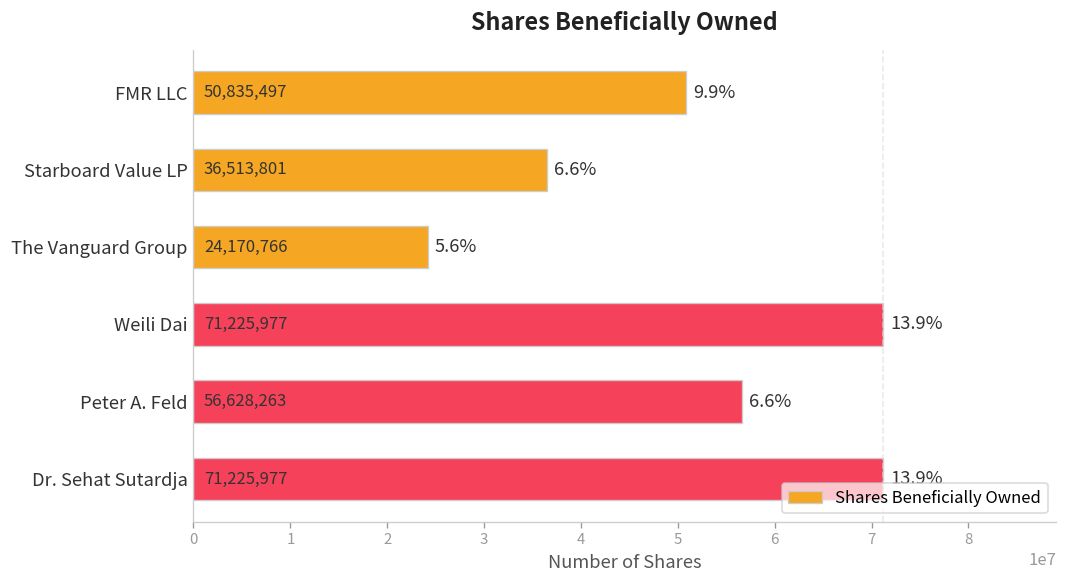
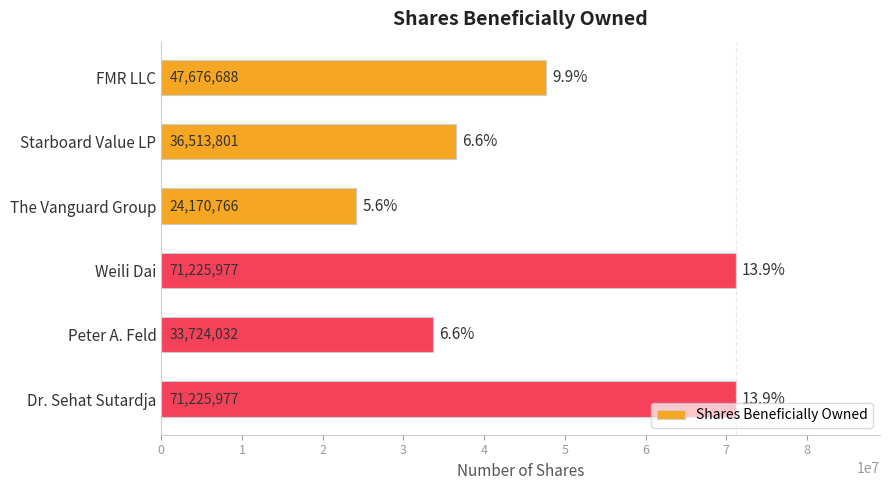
  {
-   "FMR LLC": "50,835,497",
+   "FMR LLC": "47,676,688",
    "Starboard Value LP": "36,513,801",
    "The Vanguard Group": "24,170,766",
    "Weili Dai": "71,225,977",
-   "Peter A. Feld": "56,628,263",
+   "Peter A. Feld": "33,724,032",
    "Dr. Sehat Sutardja": "71,225,977"
  }
